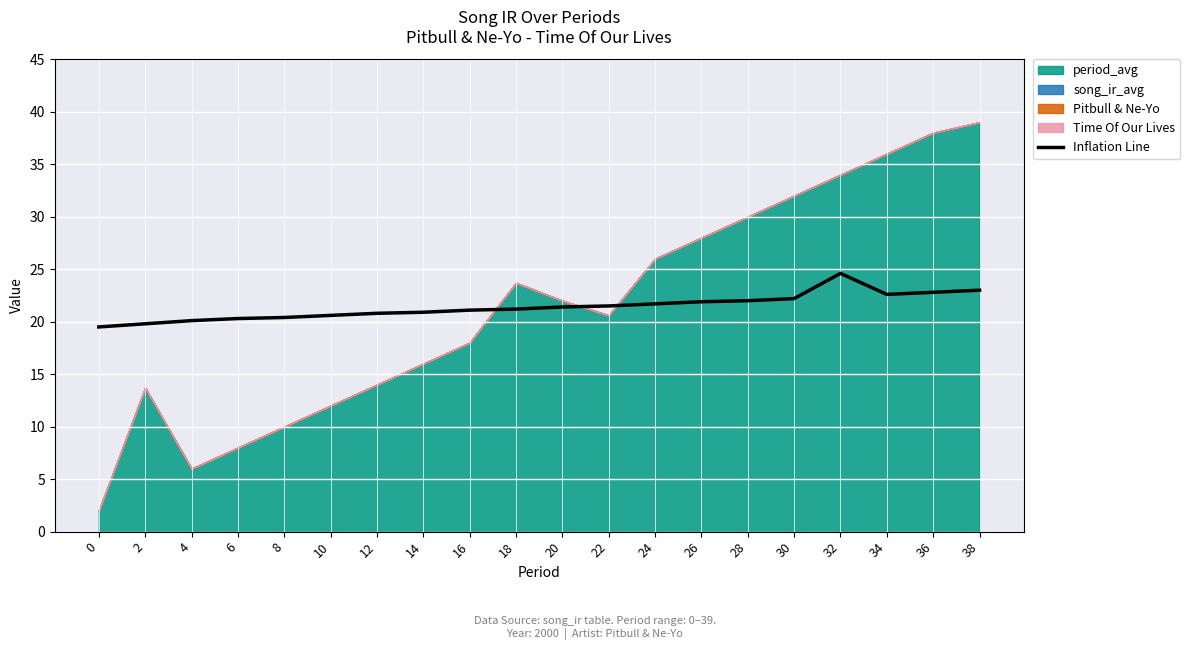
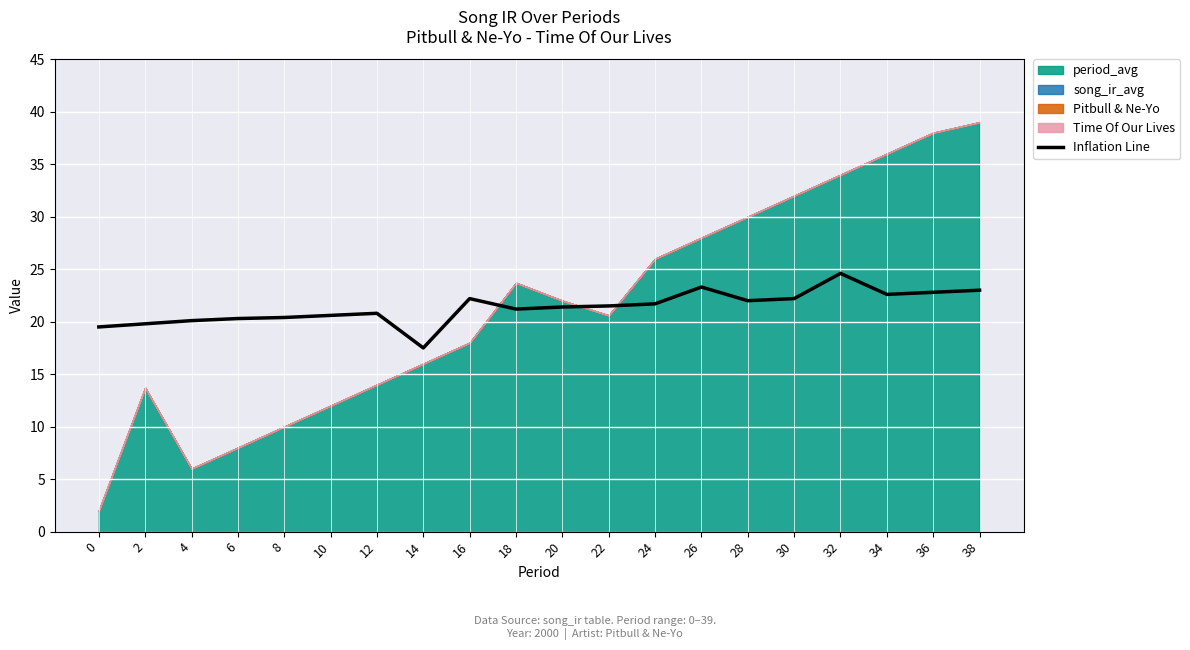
  {
    "Inflation Line": {
      "0": 19.5,
      "2": 19.8,
      "4": 20.1,
      "6": 20.3,
      "8": 20.4,
      "10": 20.6,
      "12": 20.8,
-     "14": 20.9,
-     "16": 21.1,
+     "14": 17.5,
+     "16": 22.2,
      "18": 21.2,
      "20": 21.4,
      "22": 21.5,
      "24": 21.7,
-     "26": 21.9,
+     "26": 23.3,
      "28": 22.0,
      "30": 22.2,
      "32": 24.6,
      "34": 22.6,
      "36": 22.8,
      "38": 23.0
    },
    "Time Of Our Lives": {
      "0": 2.0,
      "2": 13.7,
      "4": 6.0,
      "6": 8.0,
      "8": 10.0,
      "10": 12.0,
      "12": 14.0,
      "14": 16.0,
      "16": 18.0,
      "18": 23.7,
      "20": 22.0,
      "22": 20.6,
      "24": 26.0,
      "26": 28.0,
      "28": 30.0,
      "30": 32.0,
      "32": 34.0,
      "34": 36.0,
      "36": 38.0,
      "38": 39.0
    }
  }
